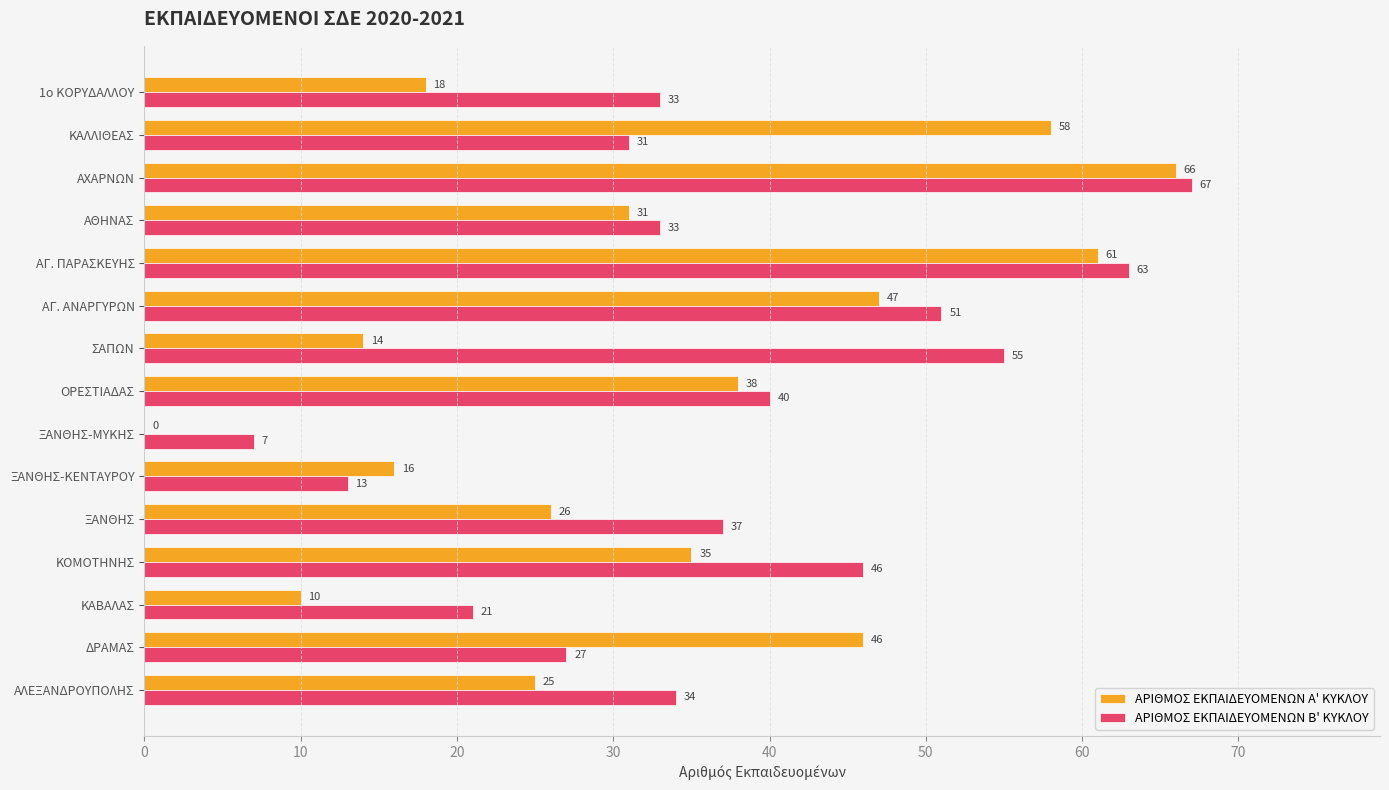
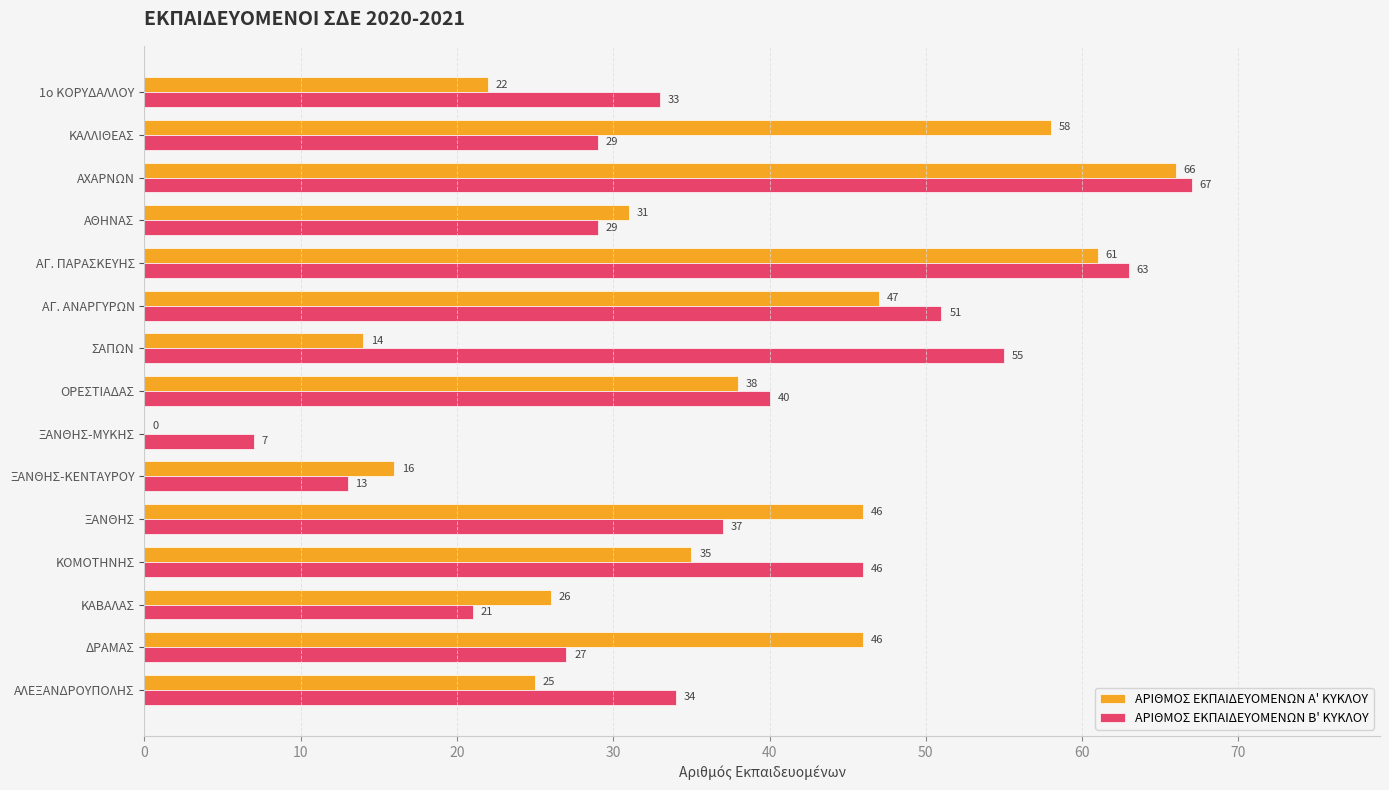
  {
    "ΑΡΙΘΜΟΣ ΕΚΠΑΙΔΕΥΟΜΕΝΩΝ Α' ΚΥΚΛΟΥ": {
-     "1ο ΚΟΡΥΔΑΛΛΟΥ": 18,
+     "1ο ΚΟΡΥΔΑΛΛΟΥ": 22,
      "ΚΑΛΛΙΘΕΑΣ": 58,
      "ΑΧΑΡΝΩΝ": 66,
      "ΑΘΗΝΑΣ": 31,
      "ΑΓ. ΠΑΡΑΣΚΕΥΗΣ": 61,
      "ΑΓ. ΑΝΑΡΓΥΡΩΝ": 47,
      "ΣΑΠΩΝ": 14,
      "ΟΡΕΣΤΙΑΔΑΣ": 38,
      "ΞΑΝΘΗΣ-ΜΥΚΗΣ": 0,
      "ΞΑΝΘΗΣ-ΚΕΝΤΑΥΡΟΥ": 16,
-     "ΞΑΝΘΗΣ": 26,
+     "ΞΑΝΘΗΣ": 46,
      "ΚΟΜΟΤΗΝΗΣ": 35,
-     "ΚΑΒΑΛΑΣ": 10,
+     "ΚΑΒΑΛΑΣ": 26,
      "ΔΡΑΜΑΣ": 46,
      "ΑΛΕΞΑΝΔΡΟΥΠΟΛΗΣ": 25
    },
    "ΑΡΙΘΜΟΣ ΕΚΠΑΙΔΕΥΟΜΕΝΩΝ Β' ΚΥΚΛΟΥ": {
      "1ο ΚΟΡΥΔΑΛΛΟΥ": 33,
-     "ΚΑΛΛΙΘΕΑΣ": 31,
+     "ΚΑΛΛΙΘΕΑΣ": 29,
      "ΑΧΑΡΝΩΝ": 67,
-     "ΑΘΗΝΑΣ": 33,
+     "ΑΘΗΝΑΣ": 29,
      "ΑΓ. ΠΑΡΑΣΚΕΥΗΣ": 63,
      "ΑΓ. ΑΝΑΡΓΥΡΩΝ": 51,
      "ΣΑΠΩΝ": 55,
      "ΟΡΕΣΤΙΑΔΑΣ": 40,
      "ΞΑΝΘΗΣ-ΜΥΚΗΣ": 7,
      "ΞΑΝΘΗΣ-ΚΕΝΤΑΥΡΟΥ": 13,
      "ΞΑΝΘΗΣ": 37,
      "ΚΟΜΟΤΗΝΗΣ": 46,
      "ΚΑΒΑΛΑΣ": 21,
      "ΔΡΑΜΑΣ": 27,
      "ΑΛΕΞΑΝΔΡΟΥΠΟΛΗΣ": 34
    }
  }
